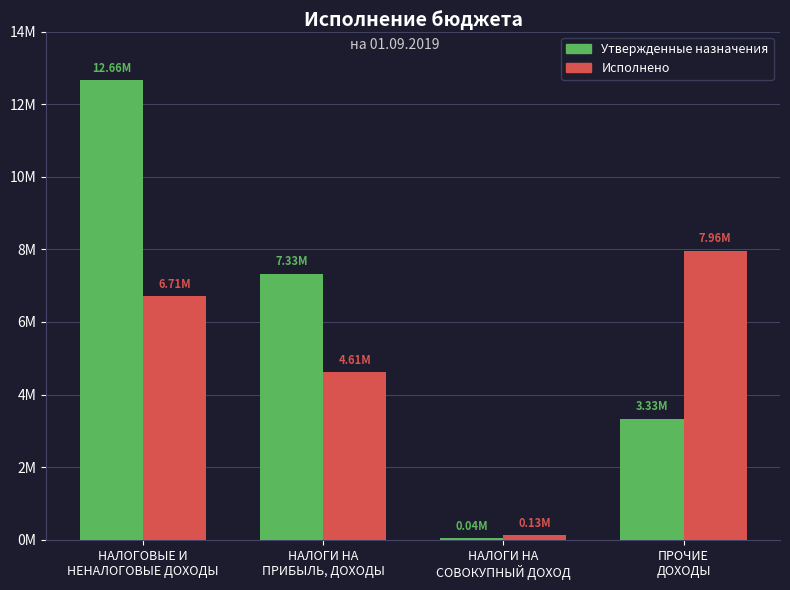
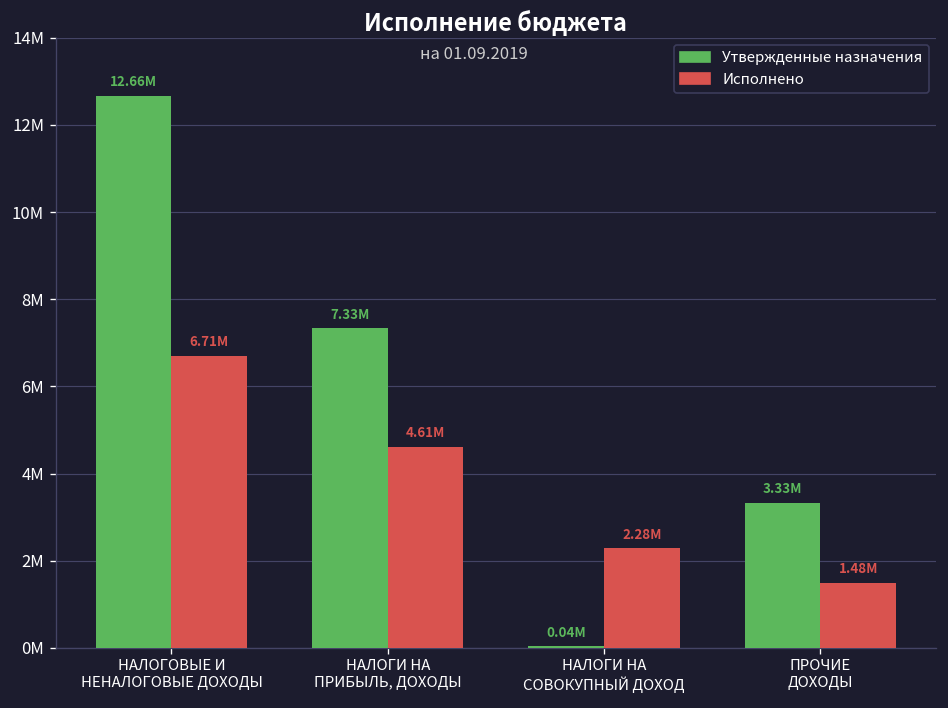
  {
    "Утвержденные назначения": {
      "НАЛОГОВЫЕ И НЕНАЛОГОВЫЕ ДОХОДЫ": "12.66M",
      "НАЛОГИ НА ПРИБЫЛЬ, ДОХОДЫ": "7.33M",
      "НАЛОГИ НА СОВОКУПНЫЙ ДОХОД": "0.04M",
      "ПРОЧИЕ ДОХОДЫ": "3.33M"
    },
    "Исполнено": {
      "НАЛОГОВЫЕ И НЕНАЛОГОВЫЕ ДОХОДЫ": "6.71M",
      "НАЛОГИ НА ПРИБЫЛЬ, ДОХОДЫ": "4.61M",
-     "НАЛОГИ НА СОВОКУПНЫЙ ДОХОД": "0.13M",
-     "ПРОЧИЕ ДОХОДЫ": "7.96M"
+     "НАЛОГИ НА СОВОКУПНЫЙ ДОХОД": "2.28M",
+     "ПРОЧИЕ ДОХОДЫ": "1.48M"
    }
  }
